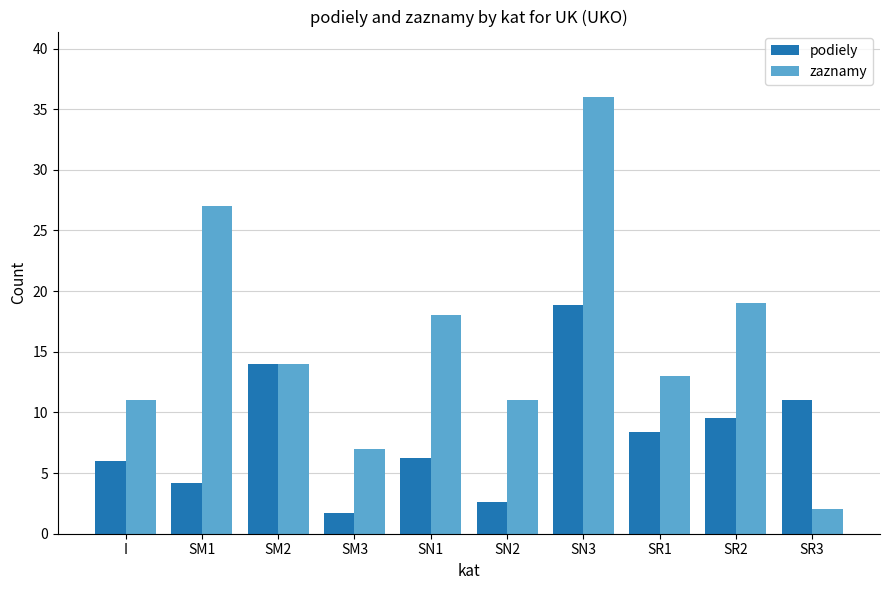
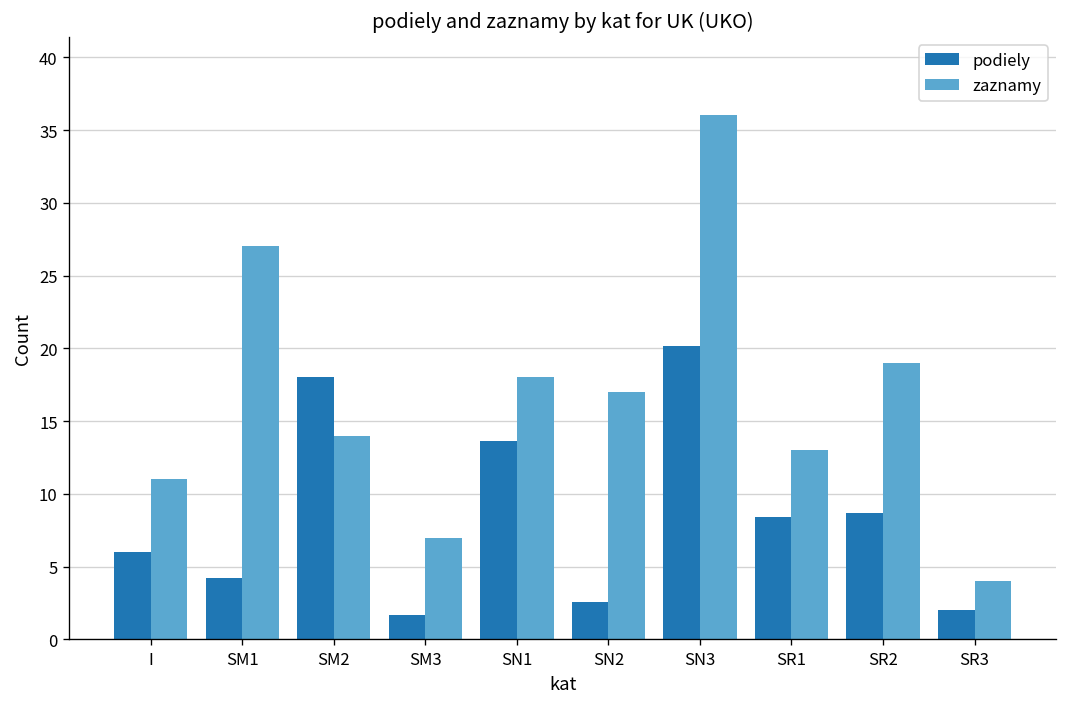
  {
    "podiely": {
      "I": 6.0,
      "SM1": 4.2,
-     "SM2": 14,
+     "SM2": 18,
      "SM3": 1.7,
-     "SN1": 6.3,
+     "SN1": 13.6,
      "SN2": 2.6,
-     "SN3": 18.9,
+     "SN3": 20.2,
      "SR1": 8.4,
-     "SR2": 9.5,
-     "SR3": 11
+     "SR2": 8.7,
+     "SR3": 2
    },
    "zaznamy": {
      "I": 11,
      "SM1": 27,
      "SM2": 14,
      "SM3": 7,
      "SN1": 18,
-     "SN2": 11,
+     "SN2": 17,
      "SN3": 36,
      "SR1": 13,
      "SR2": 19,
-     "SR3": 2
+     "SR3": 4
    }
  }
